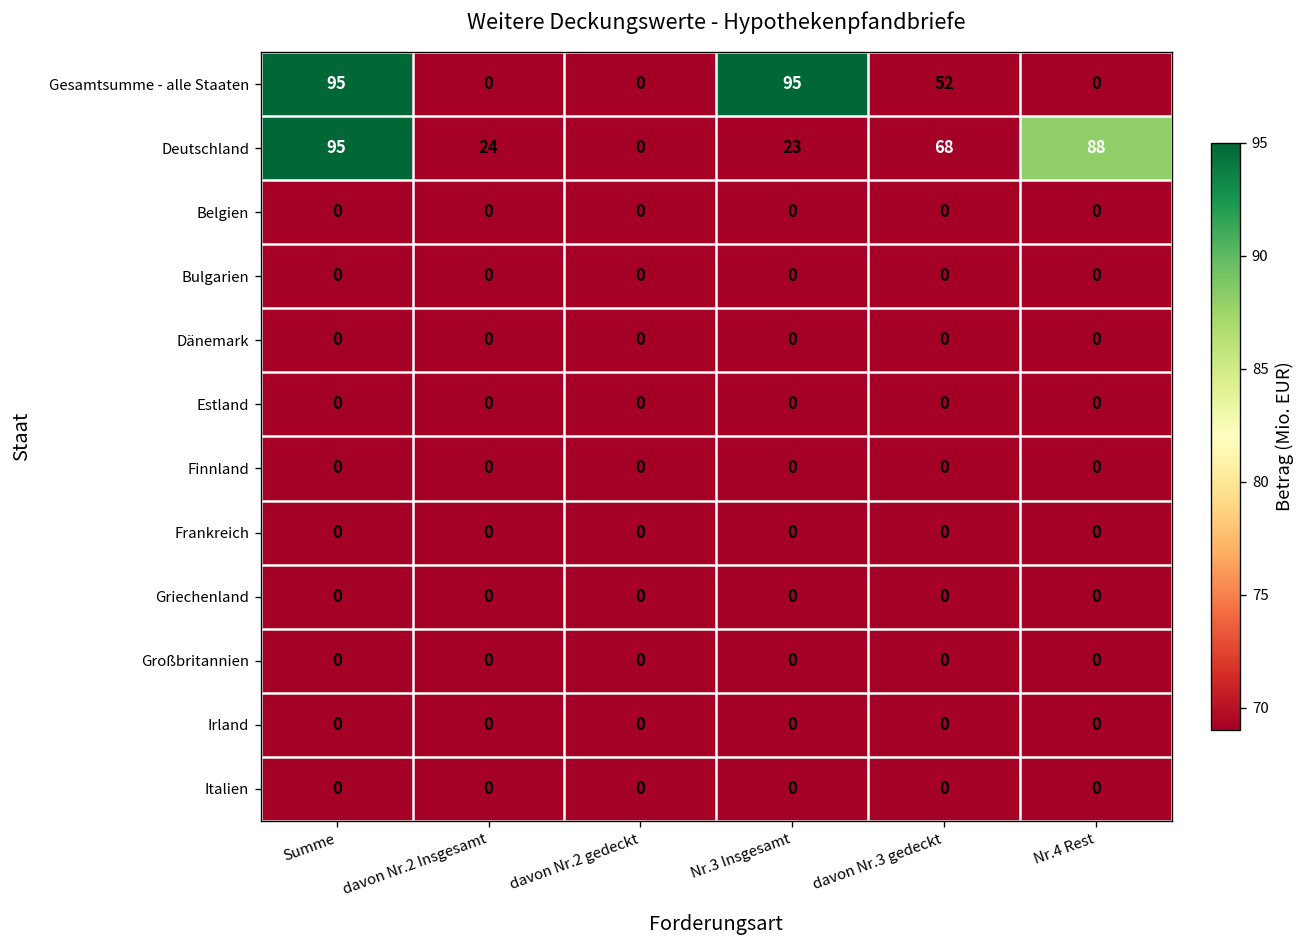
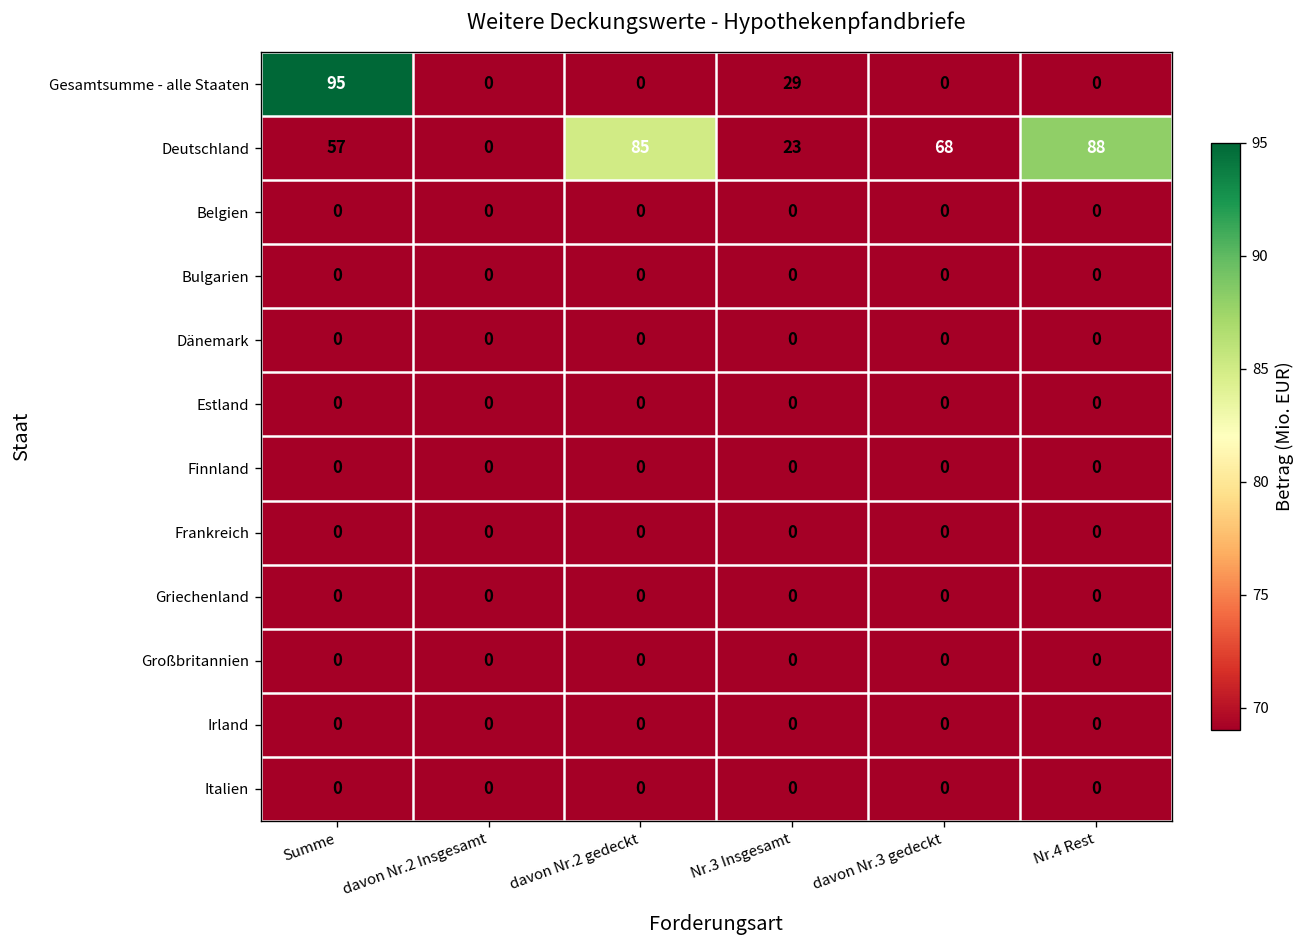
  {
    "Gesamtsumme - alle Staaten": {
      "Summe": 95,
      "davon Nr.2 Insgesamt": 0,
      "davon Nr.2 gedeckt": 0,
-     "Nr.3 Insgesamt": 95,
-     "davon Nr.3 gedeckt": 52,
+     "Nr.3 Insgesamt": 29,
+     "davon Nr.3 gedeckt": 0,
      "Nr.4 Rest": 0
    },
    "Deutschland": {
-     "Summe": 95,
-     "davon Nr.2 Insgesamt": 24,
-     "davon Nr.2 gedeckt": 0,
+     "Summe": 57,
+     "davon Nr.2 Insgesamt": 0,
+     "davon Nr.2 gedeckt": 85,
      "Nr.3 Insgesamt": 23,
      "davon Nr.3 gedeckt": 68,
      "Nr.4 Rest": 88
    },
    "Belgien": {
      "Summe": 0,
      "davon Nr.2 Insgesamt": 0,
      "davon Nr.2 gedeckt": 0,
      "Nr.3 Insgesamt": 0,
      "davon Nr.3 gedeckt": 0,
      "Nr.4 Rest": 0
    },
    "Bulgarien": {
      "Summe": 0,
      "davon Nr.2 Insgesamt": 0,
      "davon Nr.2 gedeckt": 0,
      "Nr.3 Insgesamt": 0,
      "davon Nr.3 gedeckt": 0,
      "Nr.4 Rest": 0
    },
    "Dänemark": {
      "Summe": 0,
      "davon Nr.2 Insgesamt": 0,
      "davon Nr.2 gedeckt": 0,
      "Nr.3 Insgesamt": 0,
      "davon Nr.3 gedeckt": 0,
      "Nr.4 Rest": 0
    },
    "Estland": {
      "Summe": 0,
      "davon Nr.2 Insgesamt": 0,
      "davon Nr.2 gedeckt": 0,
      "Nr.3 Insgesamt": 0,
      "davon Nr.3 gedeckt": 0,
      "Nr.4 Rest": 0
    },
    "Finnland": {
      "Summe": 0,
      "davon Nr.2 Insgesamt": 0,
      "davon Nr.2 gedeckt": 0,
      "Nr.3 Insgesamt": 0,
      "davon Nr.3 gedeckt": 0,
      "Nr.4 Rest": 0
    },
    "Frankreich": {
      "Summe": 0,
      "davon Nr.2 Insgesamt": 0,
      "davon Nr.2 gedeckt": 0,
      "Nr.3 Insgesamt": 0,
      "davon Nr.3 gedeckt": 0,
      "Nr.4 Rest": 0
    },
    "Griechenland": {
      "Summe": 0,
      "davon Nr.2 Insgesamt": 0,
      "davon Nr.2 gedeckt": 0,
      "Nr.3 Insgesamt": 0,
      "davon Nr.3 gedeckt": 0,
      "Nr.4 Rest": 0
    },
    "Großbritannien": {
      "Summe": 0,
      "davon Nr.2 Insgesamt": 0,
      "davon Nr.2 gedeckt": 0,
      "Nr.3 Insgesamt": 0,
      "davon Nr.3 gedeckt": 0,
      "Nr.4 Rest": 0
    },
    "Irland": {
      "Summe": 0,
      "davon Nr.2 Insgesamt": 0,
      "davon Nr.2 gedeckt": 0,
      "Nr.3 Insgesamt": 0,
      "davon Nr.3 gedeckt": 0,
      "Nr.4 Rest": 0
    },
    "Italien": {
      "Summe": 0,
      "davon Nr.2 Insgesamt": 0,
      "davon Nr.2 gedeckt": 0,
      "Nr.3 Insgesamt": 0,
      "davon Nr.3 gedeckt": 0,
      "Nr.4 Rest": 0
    }
  }
